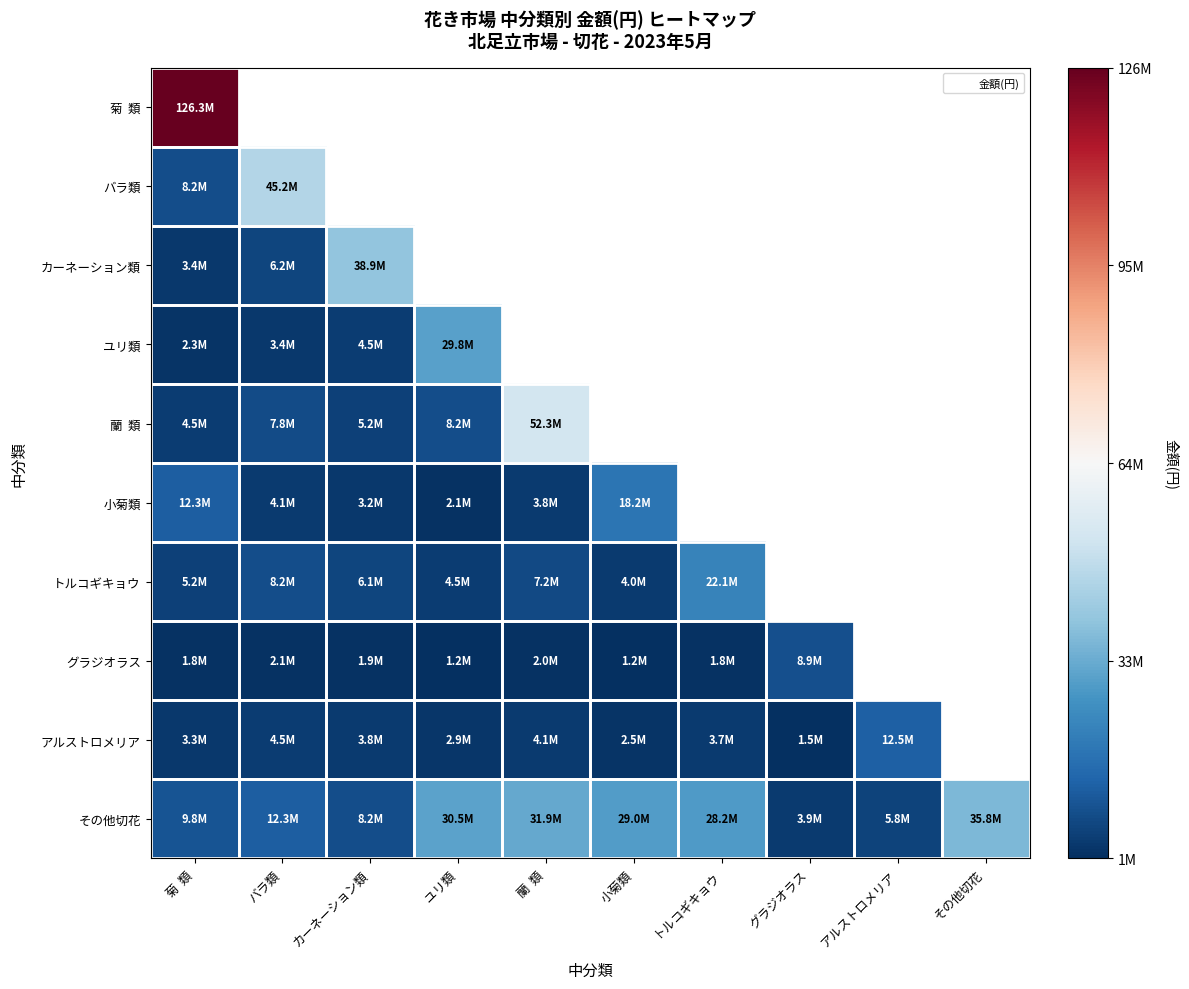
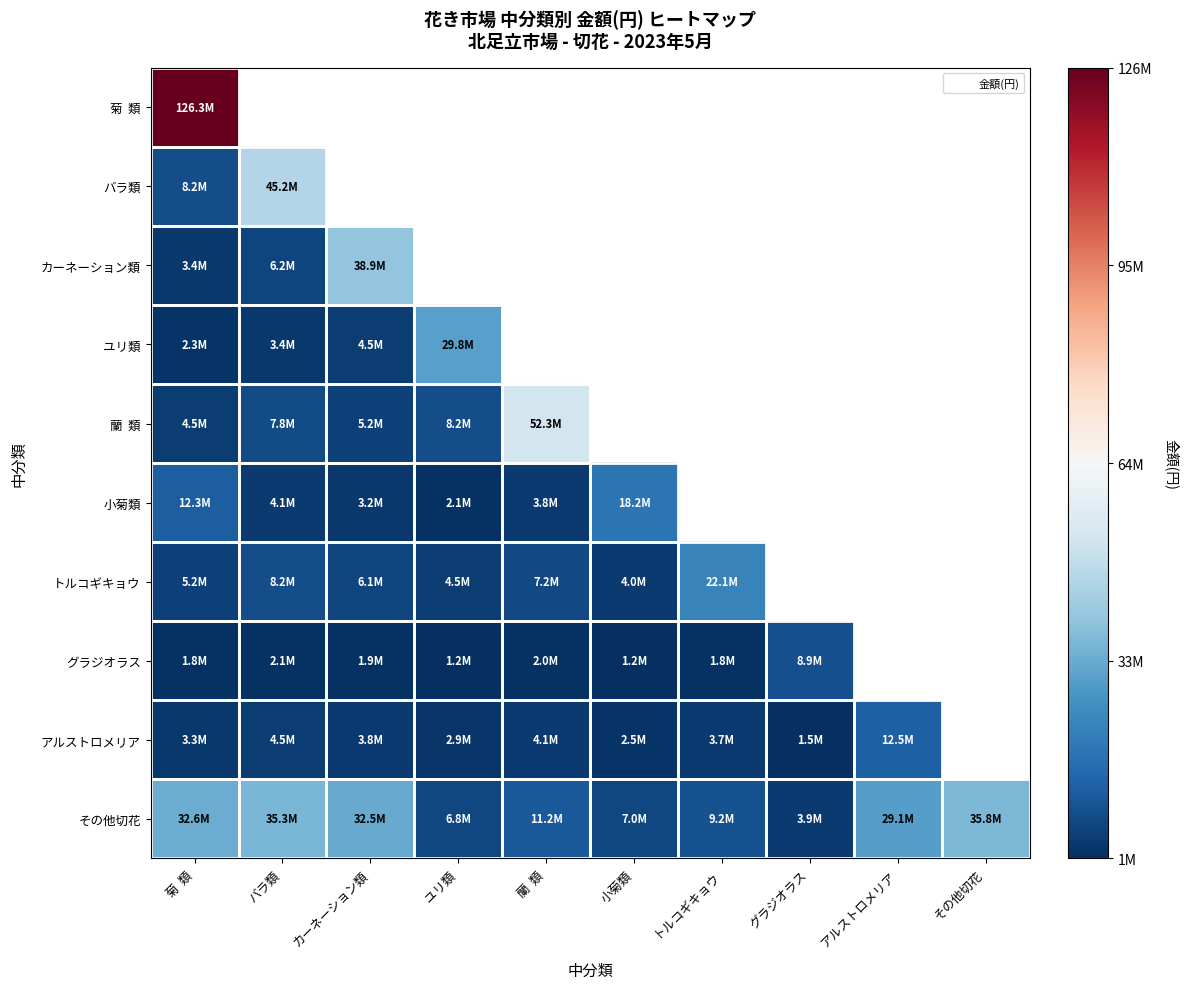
  {
    "菊 類": {
      "菊 類": "126.3M"
    },
    "バラ類": {
      "菊 類": "8.2M",
      "バラ類": "45.2M"
    },
    "カーネーション類": {
      "菊 類": "3.4M",
      "バラ類": "6.2M",
      "カーネーション類": "38.9M"
    },
    "ユリ類": {
      "菊 類": "2.3M",
      "バラ類": "3.4M",
      "カーネーション類": "4.5M",
      "ユリ類": "29.8M"
    },
    "蘭 類": {
      "菊 類": "4.5M",
      "バラ類": "7.8M",
      "カーネーション類": "5.2M",
      "ユリ類": "8.2M",
      "蘭 類": "52.3M"
    },
    "小菊類": {
      "菊 類": "12.3M",
      "バラ類": "4.1M",
      "カーネーション類": "3.2M",
      "ユリ類": "2.1M",
      "蘭 類": "3.8M",
      "小菊類": "18.2M"
    },
    "トルコギキョウ": {
      "菊 類": "5.2M",
      "バラ類": "8.2M",
      "カーネーション類": "6.1M",
      "ユリ類": "4.5M",
      "蘭 類": "7.2M",
      "小菊類": "4.0M",
      "トルコギキョウ": "22.1M"
    },
    "グラジオラス": {
      "菊 類": "1.8M",
      "バラ類": "2.1M",
      "カーネーション類": "1.9M",
      "ユリ類": "1.2M",
      "蘭 類": "2.0M",
      "小菊類": "1.2M",
      "トルコギキョウ": "1.8M",
      "グラジオラス": "8.9M"
    },
    "アルストロメリア": {
      "菊 類": "3.3M",
      "バラ類": "4.5M",
      "カーネーション類": "3.8M",
      "ユリ類": "2.9M",
      "蘭 類": "4.1M",
      "小菊類": "2.5M",
      "トルコギキョウ": "3.7M",
      "グラジオラス": "1.5M",
      "アルストロメリア": "12.5M"
    },
    "その他切花": {
-     "菊 類": "9.8M",
-     "バラ類": "12.3M",
-     "カーネーション類": "8.2M",
-     "ユリ類": "30.5M",
-     "蘭 類": "31.9M",
-     "小菊類": "29.0M",
-     "トルコギキョウ": "28.2M",
+     "菊 類": "32.6M",
+     "バラ類": "35.3M",
+     "カーネーション類": "32.5M",
+     "ユリ類": "6.8M",
+     "蘭 類": "11.2M",
+     "小菊類": "7.0M",
+     "トルコギキョウ": "9.2M",
      "グラジオラス": "3.9M",
-     "アルストロメリア": "5.8M",
+     "アルストロメリア": "29.1M",
      "その他切花": "35.8M"
    }
  }
